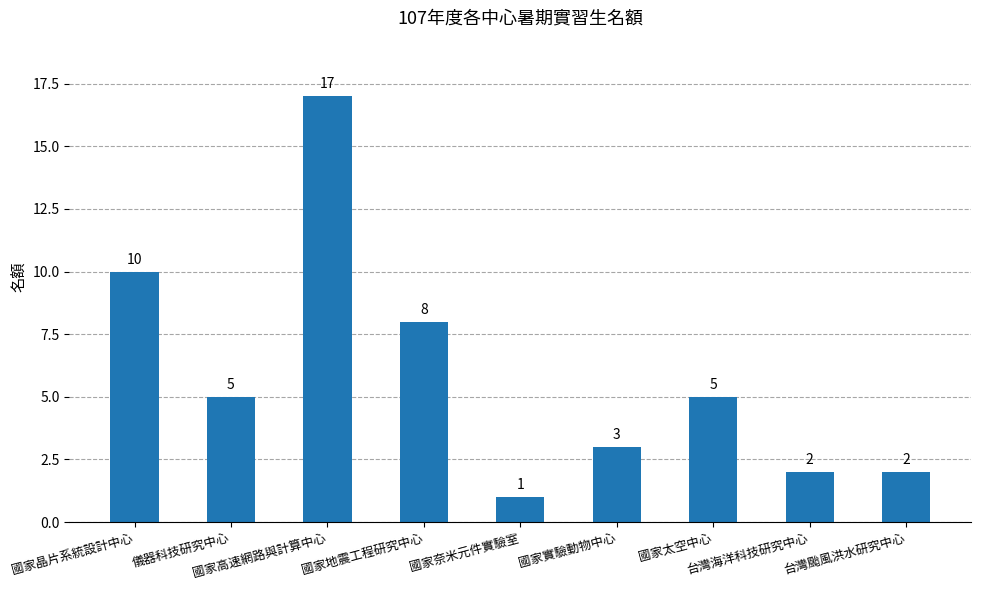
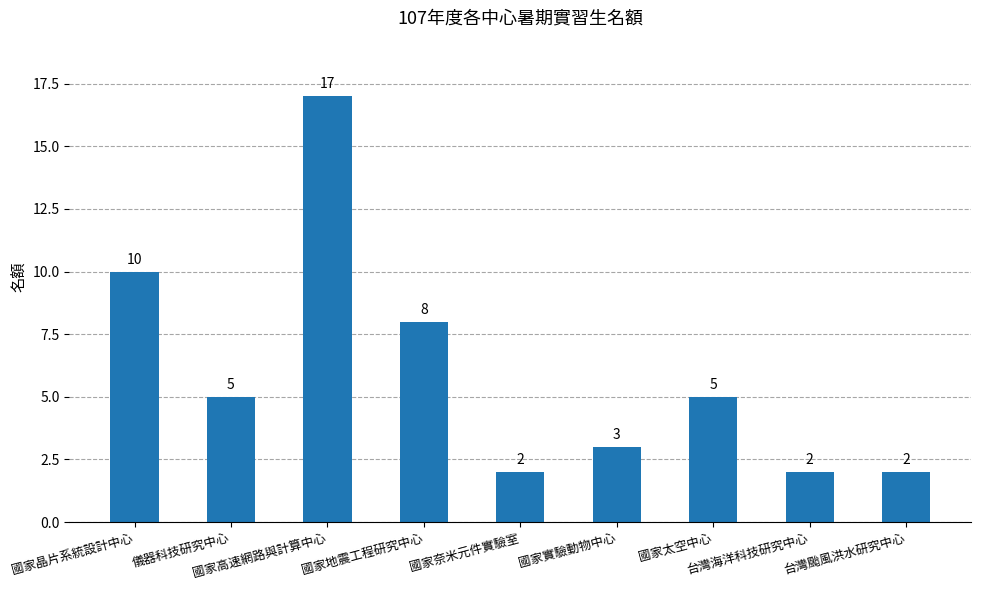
  {
    "國家晶片系統設計中心": 10,
    "儀器科技研究中心": 5,
    "國家高速網路與計算中心": 17,
    "國家地震工程研究中心": 8,
-   "國家奈米元件實驗室": 1,
+   "國家奈米元件實驗室": 2,
    "國家實驗動物中心": 3,
    "國家太空中心": 5,
    "台灣海洋科技研究中心": 2,
    "台灣颱風洪水研究中心": 2
  }
